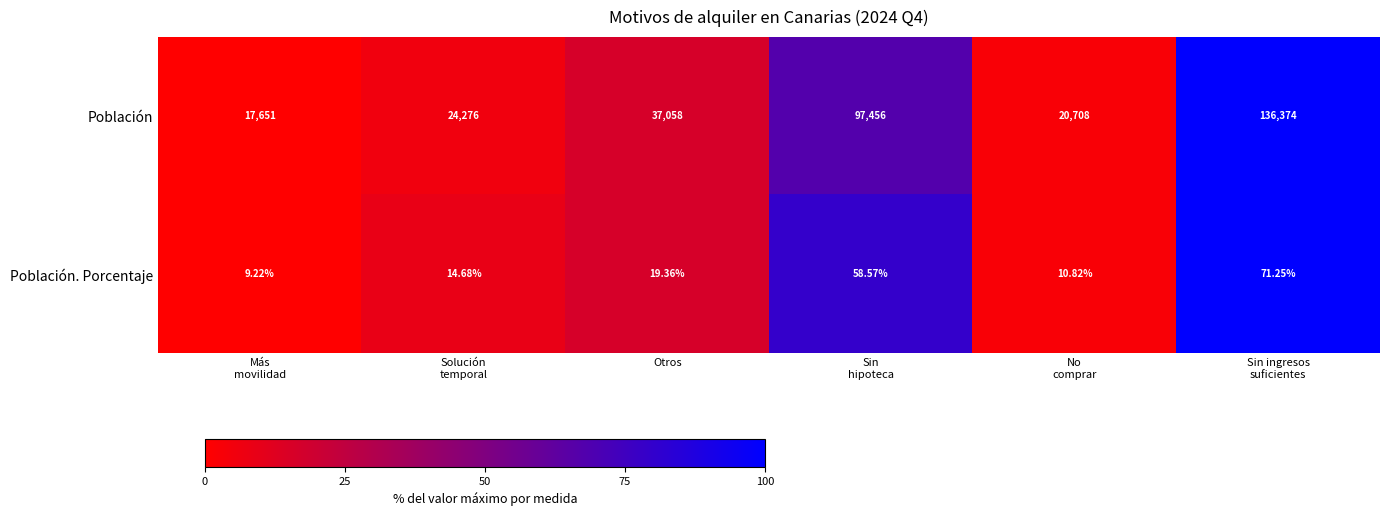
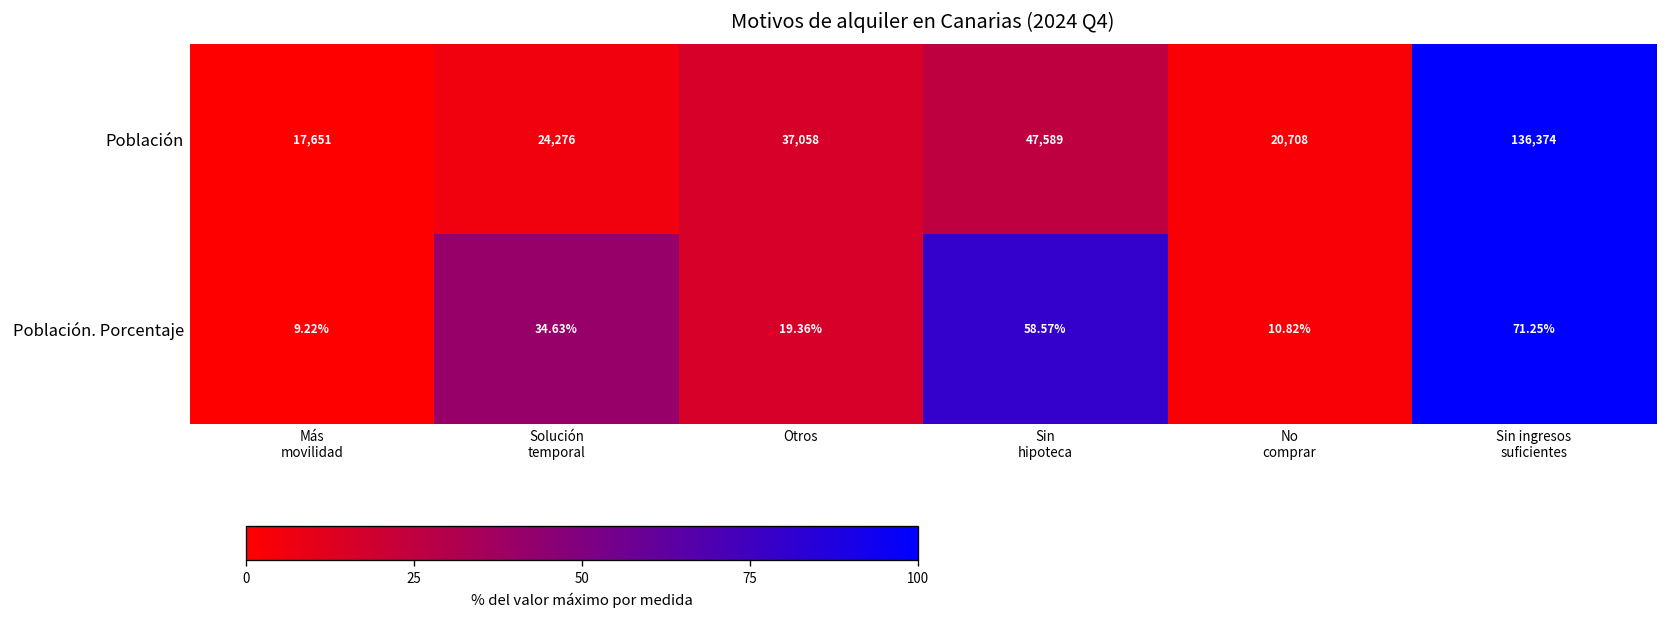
  {
    "Población": {
      "Más movilidad": "17,651",
      "Solución temporal": "24,276",
      "Otros": "37,058",
-     "Sin hipoteca": "97,456",
+     "Sin hipoteca": "47,589",
      "No comprar": "20,708",
      "Sin ingresos suficientes": "136,374"
    },
    "Población. Porcentaje": {
      "Más movilidad": "9.22%",
-     "Solución temporal": "14.68%",
+     "Solución temporal": "34.63%",
      "Otros": "19.36%",
      "Sin hipoteca": "58.57%",
      "No comprar": "10.82%",
      "Sin ingresos suficientes": "71.25%"
    }
  }
